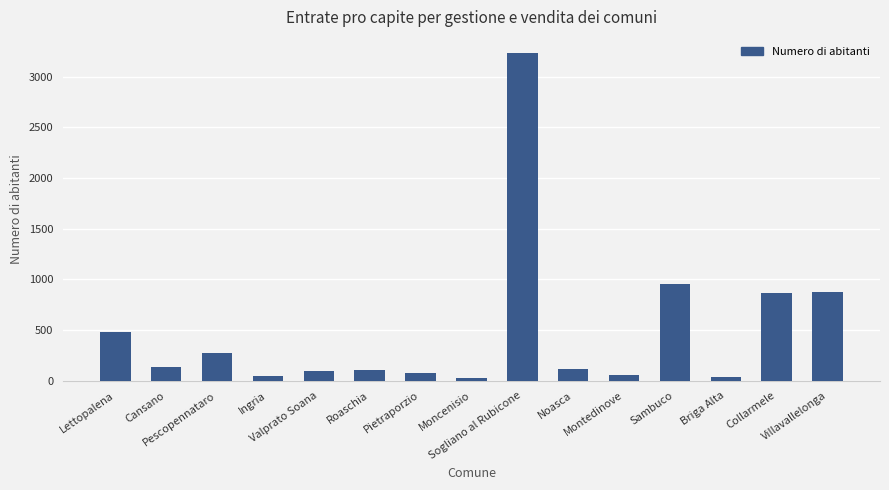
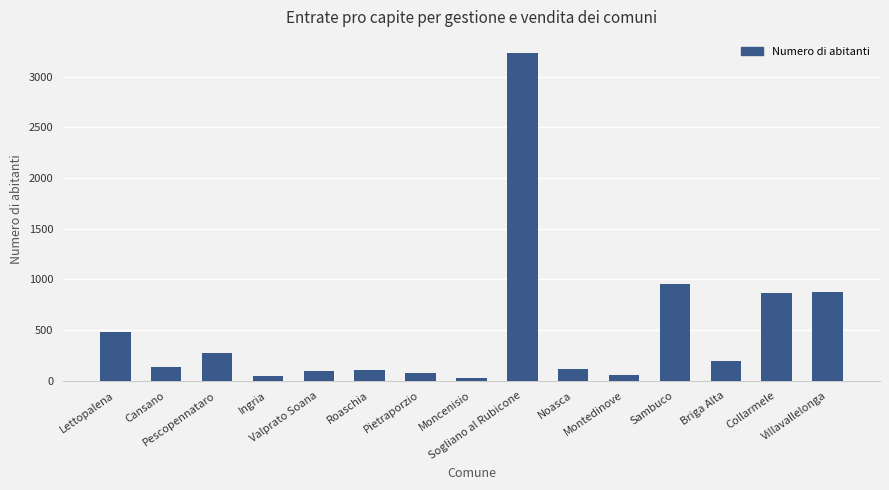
  {
    "Lettopalena": 480,
    "Cansano": 130,
    "Pescopennataro": 270,
    "Ingria": 50,
    "Valprato Soana": 100,
    "Roaschia": 110,
    "Pietraporzio": 80,
    "Moncenisio": 30,
    "Sogliano al Rubicone": 3230,
    "Noasca": 120,
    "Montedinove": 60,
    "Sambuco": 950,
-   "Briga Alta": 40,
+   "Briga Alta": 190,
    "Collarmele": 870,
    "Villavallelonga": 880
  }
